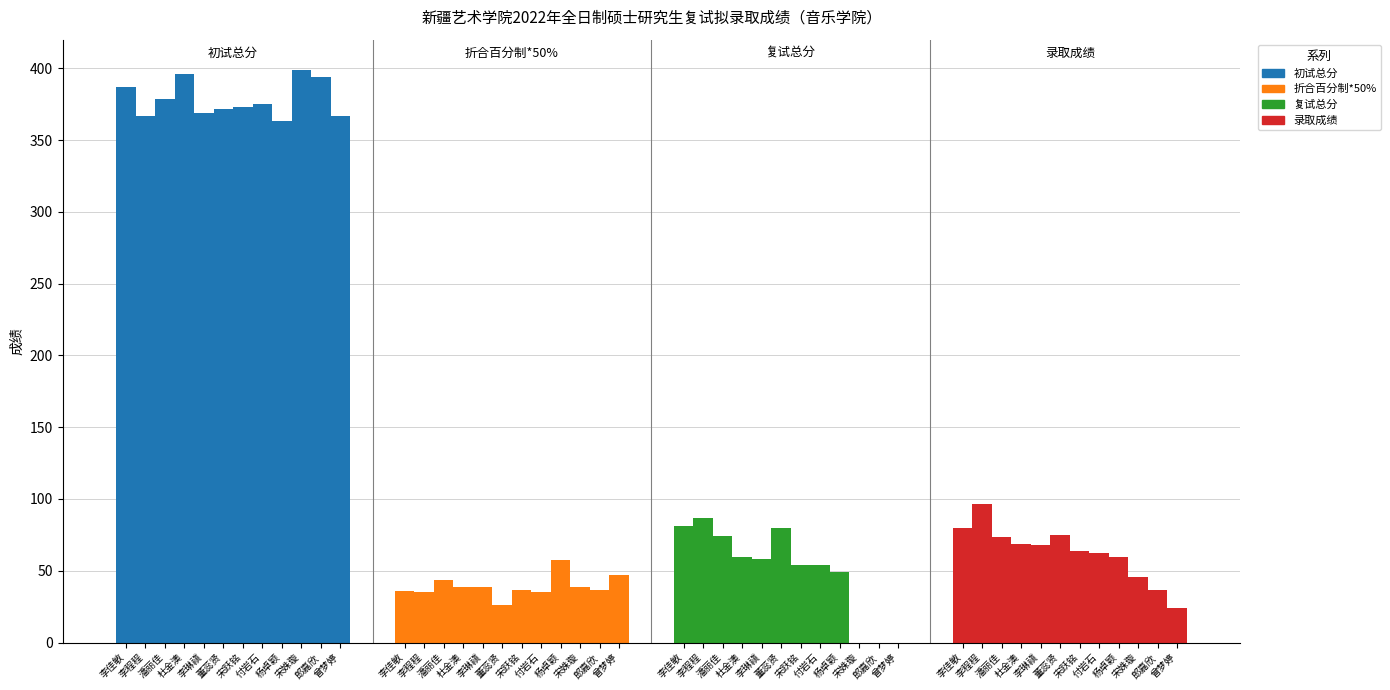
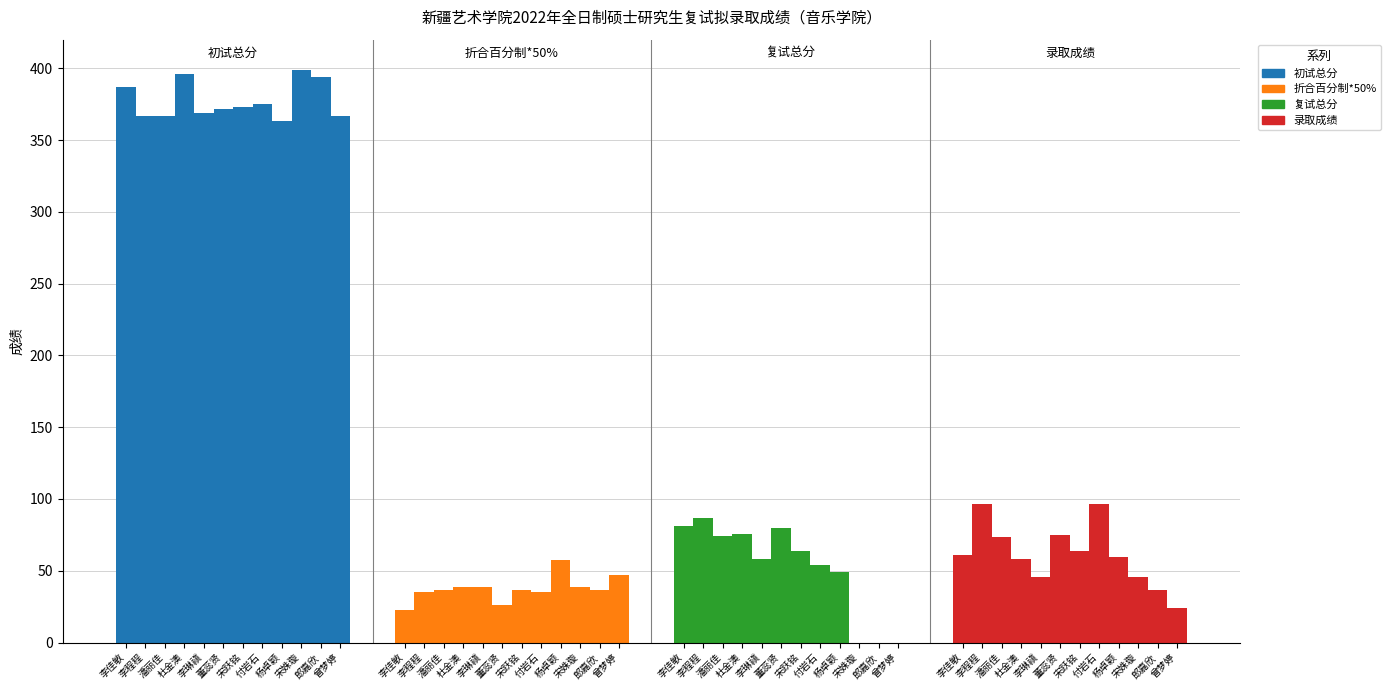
  {
    "初试总分": {
      "李佳敏": 387,
      "李程程": 367,
-     "潘丽佳": 379,
+     "潘丽佳": 367,
      "杜金澳": 396,
      "李琳禛": 369,
      "董蕊贤": 372,
      "宋跃铭": 373,
      "付岩石": 375,
      "杨卓颖": 363,
      "宋姝璇": 399,
      "郎嘉欣": 394,
      "曾梦婷": 367
    },
    "折合百分制*50%": {
-     "李佳敏": 36,
+     "李佳敏": 23,
      "李程程": 35,
-     "潘丽佳": 44,
+     "潘丽佳": 37,
      "杜金澳": 39,
      "李琳禛": 38,
      "董蕊贤": 26,
      "宋跃铭": 37,
      "付岩石": 35,
      "杨卓颖": 58,
      "宋姝璇": 39,
      "郎嘉欣": 36,
      "曾梦婷": 47
    },
    "复试总分": {
      "李佳敏": 81,
      "李程程": 87,
      "潘丽佳": 74,
-     "杜金澳": 60,
+     "杜金澳": 76,
      "李琳禛": 58,
      "董蕊贤": 80,
-     "宋跃铭": 54,
+     "宋跃铭": 64,
      "付岩石": 54,
      "杨卓颖": 49,
      "宋姝璇": 0,
      "郎嘉欣": 0,
      "曾梦婷": 0
    },
    "录取成绩": {
-     "李佳敏": 80,
+     "李佳敏": 61,
      "李程程": 96,
      "潘丽佳": 74,
-     "杜金澳": 69,
-     "李琳禛": 68,
+     "杜金澳": 58,
+     "李琳禛": 46,
      "董蕊贤": 75,
      "宋跃铭": 64,
-     "付岩石": 62,
+     "付岩石": 97,
      "杨卓颖": 60,
      "宋姝璇": 45,
      "郎嘉欣": 36,
      "曾梦婷": 24
    }
  }
